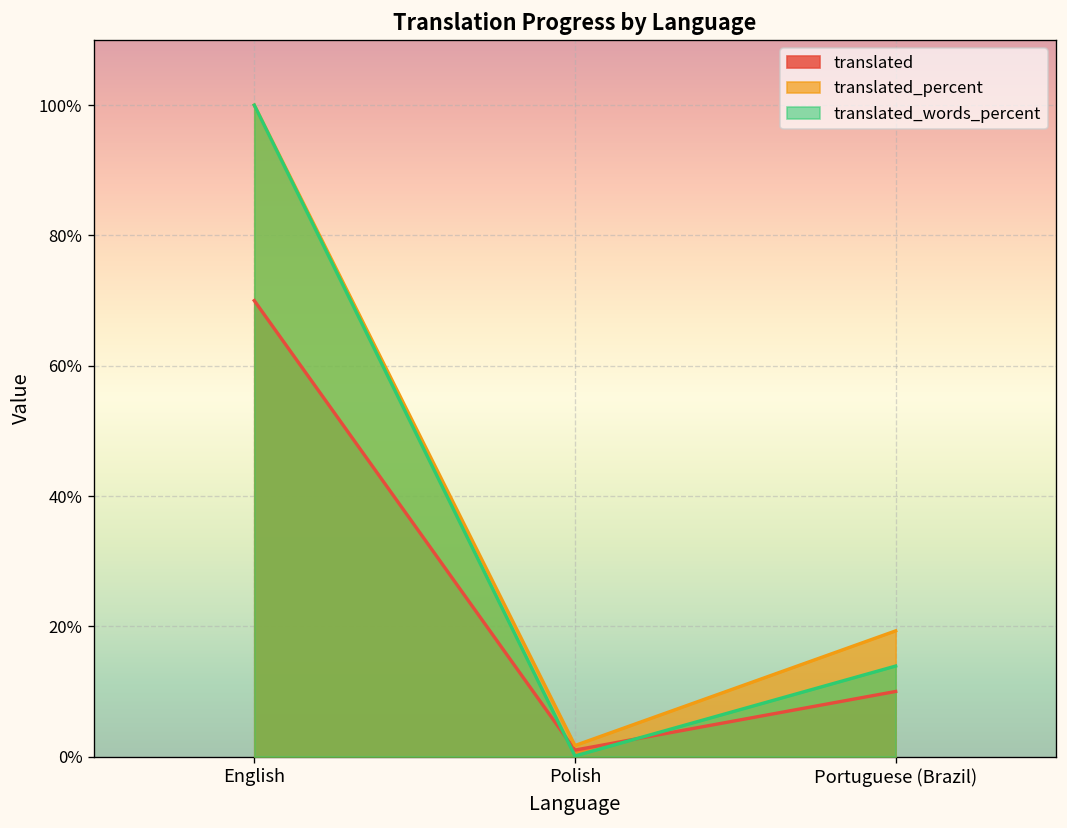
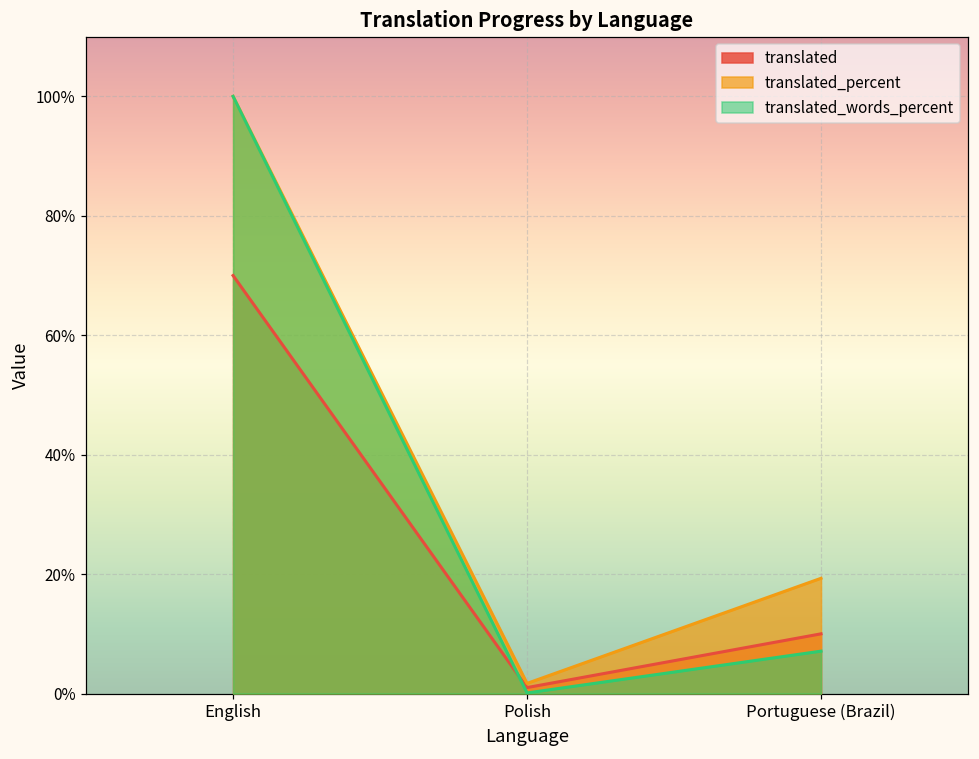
  {
    "translated": {
      "English": "70%",
      "Polish": "1%",
      "Portuguese (Brazil)": "10%"
    },
    "translated_percent": {
      "Polish": "2%",
      "Portuguese (Brazil)": "19%"
    },
    "translated_words_percent": {
      "Polish": "0%",
-     "Portuguese (Brazil)": "14%"
+     "Portuguese (Brazil)": "7%"
    }
  }
